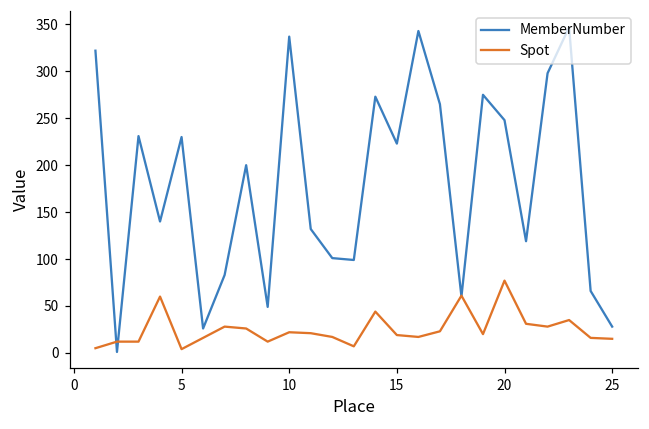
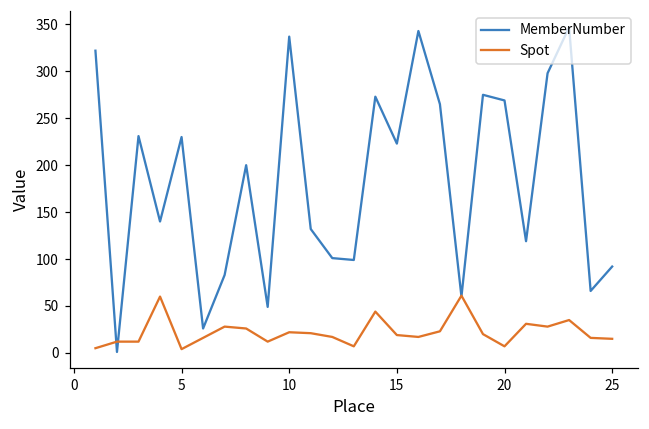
  {
    "MemberNumber": {
      "5": 230,
      "10": 340,
      "15": 220,
-     "20": 250,
-     "25": 30
+     "20": 270,
+     "25": 90
    },
    "Spot": {
      "5": 0,
      "10": 20,
      "15": 20,
-     "20": 80,
+     "20": 10,
      "25": 20
    }
  }
